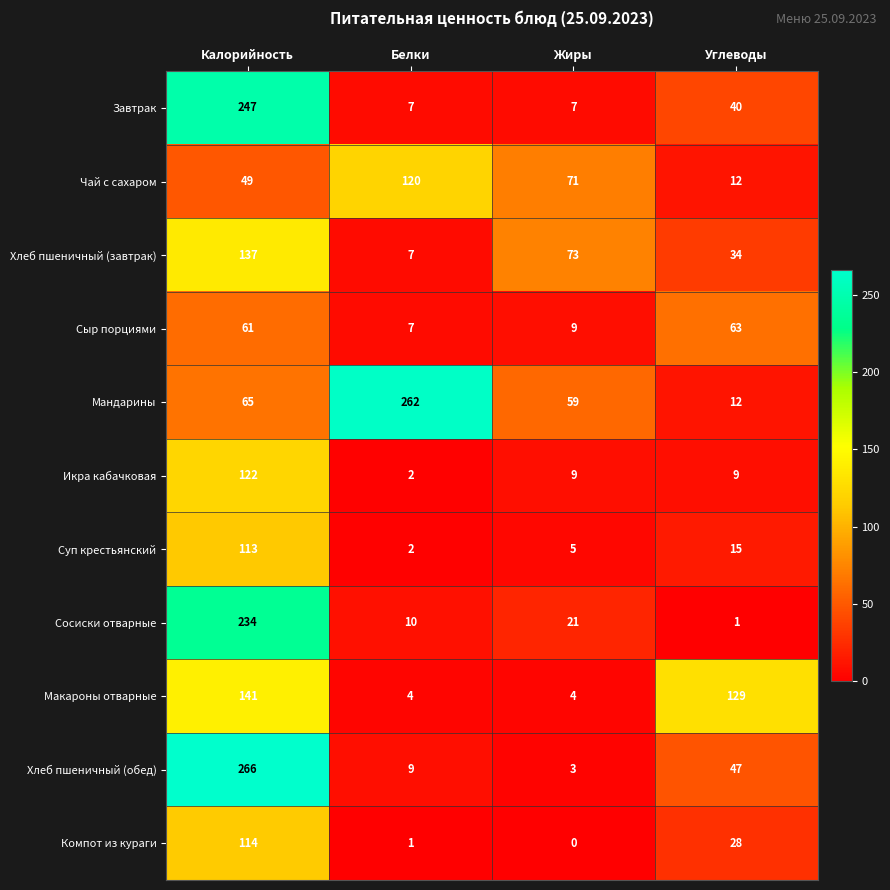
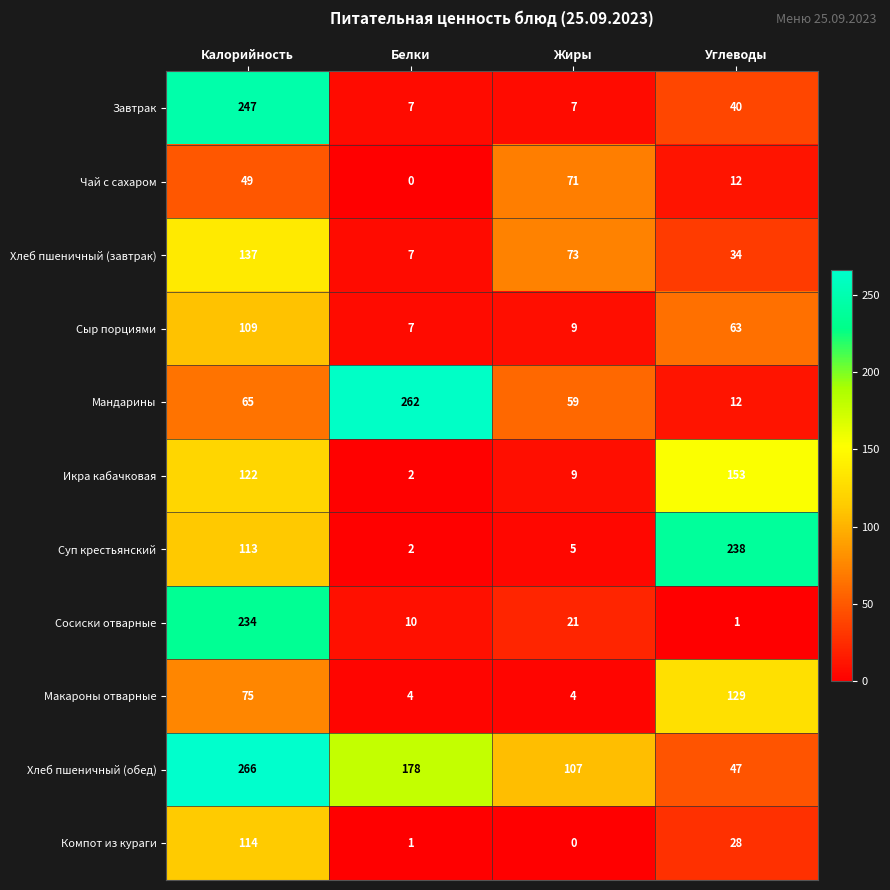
  {
    "Завтрак": {
      "Калорийность": 247,
      "Белки": 7,
      "Жиры": 7,
      "Углеводы": 40
    },
    "Чай с сахаром": {
      "Калорийность": 49,
-     "Белки": 120,
+     "Белки": 0,
      "Жиры": 71,
      "Углеводы": 12
    },
    "Хлеб пшеничный (завтрак)": {
      "Калорийность": 137,
      "Белки": 7,
      "Жиры": 73,
      "Углеводы": 34
    },
    "Сыр порциями": {
-     "Калорийность": 61,
+     "Калорийность": 109,
      "Белки": 7,
      "Жиры": 9,
      "Углеводы": 63
    },
    "Мандарины": {
      "Калорийность": 65,
      "Белки": 262,
      "Жиры": 59,
      "Углеводы": 12
    },
    "Икра кабачковая": {
      "Калорийность": 122,
      "Белки": 2,
      "Жиры": 9,
-     "Углеводы": 9
+     "Углеводы": 153
    },
    "Суп крестьянский": {
      "Калорийность": 113,
      "Белки": 2,
      "Жиры": 5,
-     "Углеводы": 15
+     "Углеводы": 238
    },
    "Сосиски отварные": {
      "Калорийность": 234,
      "Белки": 10,
      "Жиры": 21,
      "Углеводы": 1
    },
    "Макароны отварные": {
-     "Калорийность": 141,
+     "Калорийность": 75,
      "Белки": 4,
      "Жиры": 4,
      "Углеводы": 129
    },
    "Хлеб пшеничный (обед)": {
      "Калорийность": 266,
-     "Белки": 9,
-     "Жиры": 3,
+     "Белки": 178,
+     "Жиры": 107,
      "Углеводы": 47
    },
    "Компот из кураги": {
      "Калорийность": 114,
      "Белки": 1,
      "Жиры": 0,
      "Углеводы": 28
    }
  }
